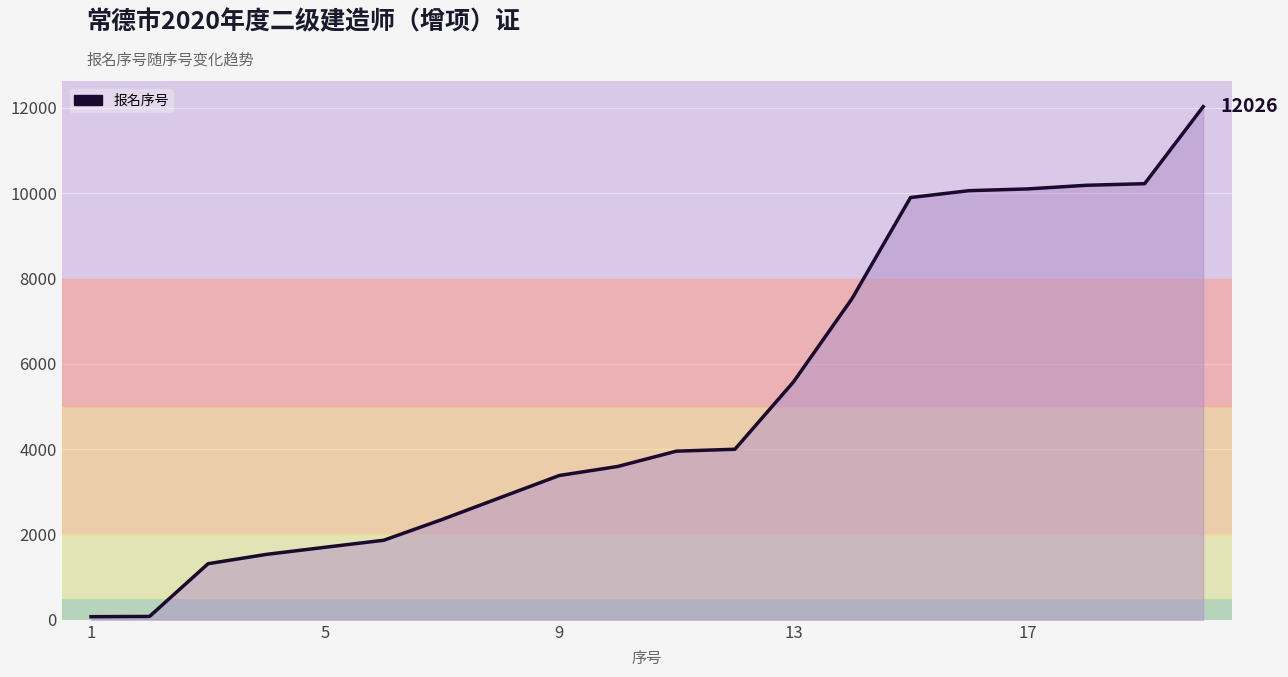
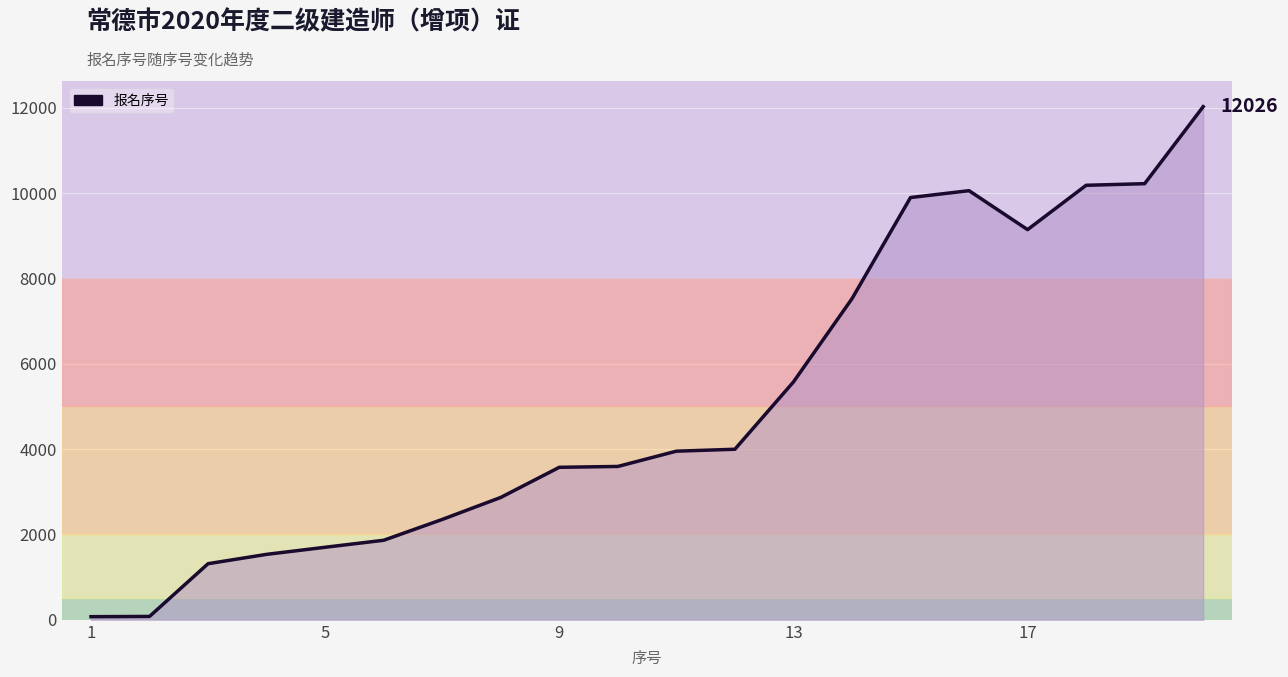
  {
    "1": 100,
    "5": 1700,
-   "9": 3400,
+   "9": 3600,
    "13": 5600,
-   "17": 10100
+   "17": 9100
  }
